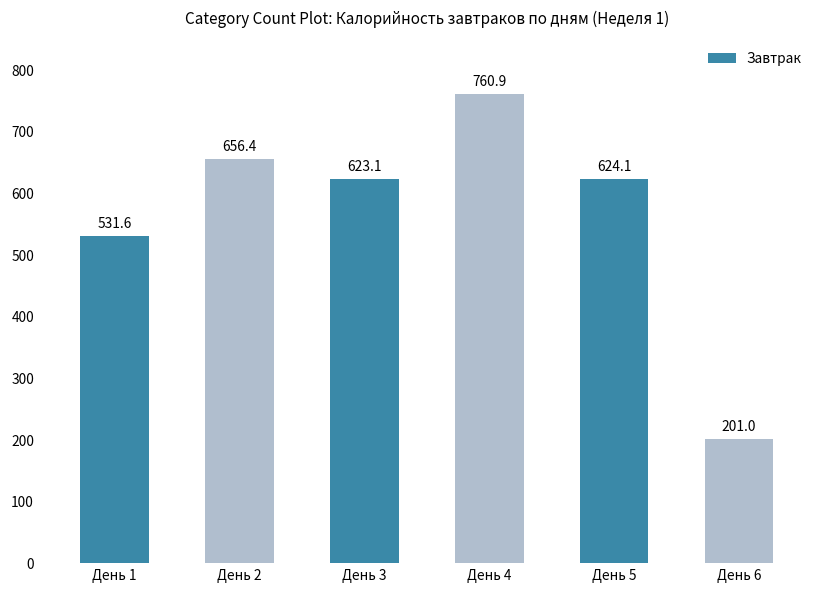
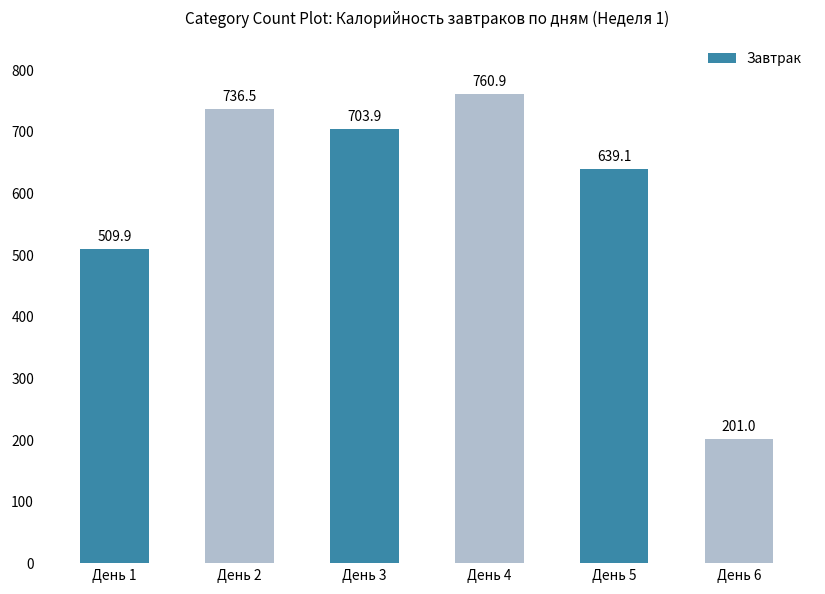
  {
-   "День 1": 531.6,
-   "День 2": 656.4,
-   "День 3": 623.1,
+   "День 1": 509.9,
+   "День 2": 736.5,
+   "День 3": 703.9,
    "День 4": 760.9,
-   "День 5": 624.1,
+   "День 5": 639.1,
    "День 6": 201.0
  }
